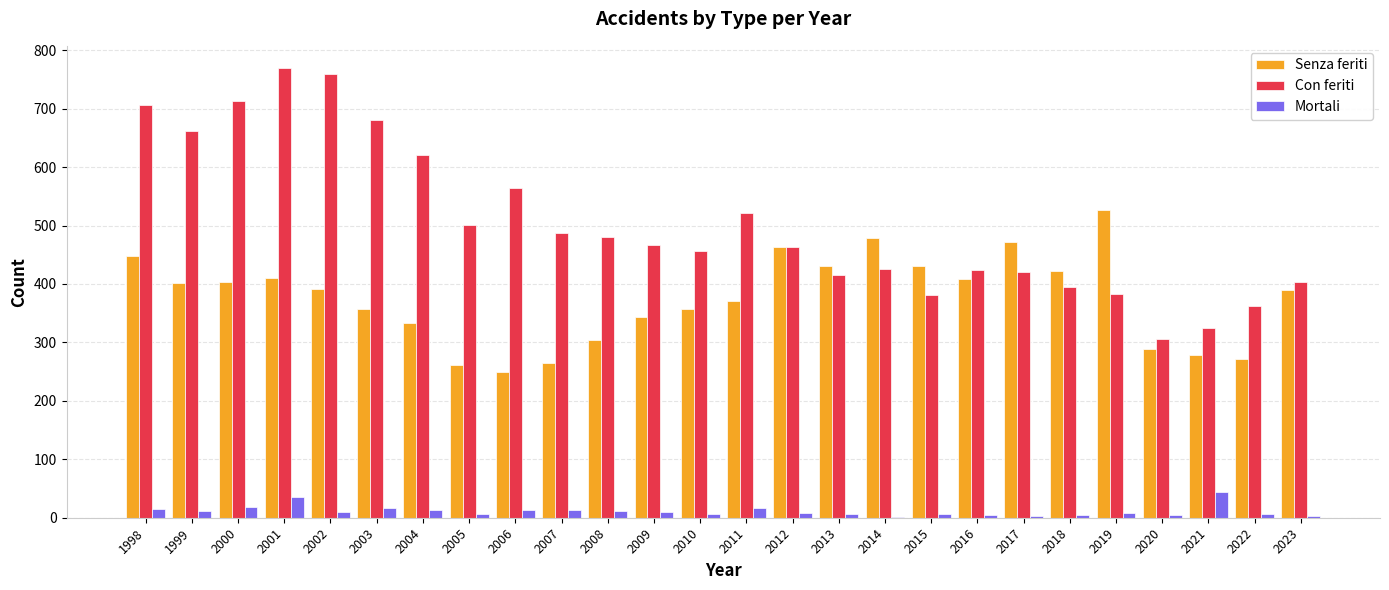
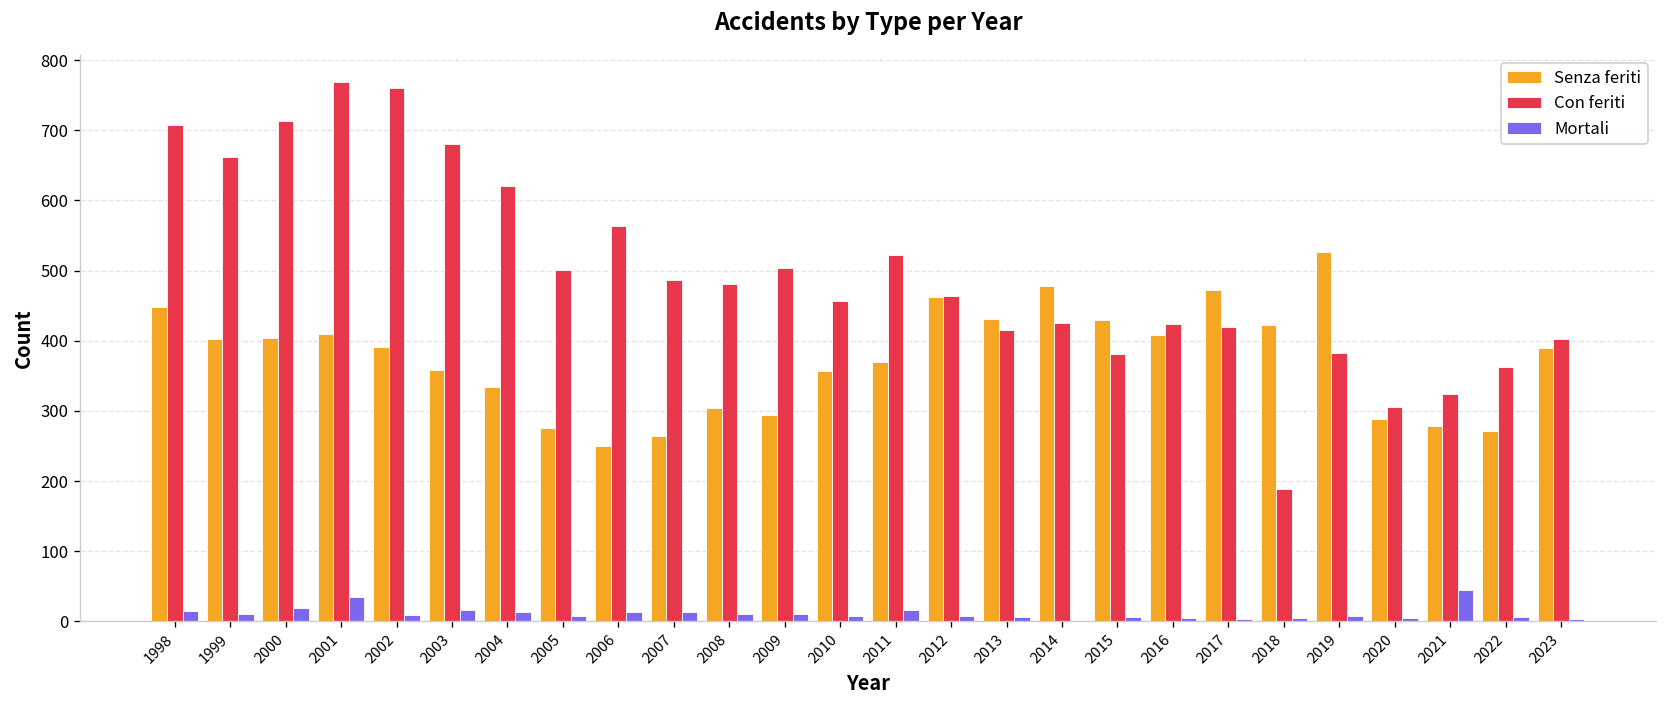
  {
    "Senza feriti": {
      "1998": 450,
      "1999": 400,
      "2000": 400,
      "2001": 410,
      "2002": 390,
      "2003": 360,
      "2004": 330,
-     "2005": 260,
+     "2005": 280,
      "2006": 250,
      "2007": 260,
      "2008": 300,
-     "2009": 340,
+     "2009": 290,
      "2010": 360,
      "2011": 370,
      "2012": 460,
      "2013": 430,
      "2014": 480,
      "2015": 430,
      "2016": 410,
      "2017": 470,
      "2018": 420,
      "2019": 530,
      "2020": 290,
      "2021": 280,
      "2022": 270,
      "2023": 390
    },
    "Con feriti": {
      "1998": 710,
      "1999": 660,
      "2000": 710,
      "2001": 770,
      "2002": 760,
      "2003": 680,
      "2004": 620,
      "2005": 500,
      "2006": 560,
      "2007": 490,
      "2008": 480,
-     "2009": 470,
+     "2009": 500,
      "2010": 460,
      "2011": 520,
      "2012": 460,
      "2013": 420,
      "2014": 430,
      "2015": 380,
      "2016": 420,
      "2017": 420,
-     "2018": 400,
+     "2018": 190,
      "2019": 380,
      "2020": 310,
      "2021": 320,
      "2022": 360,
      "2023": 400
    },
    "Mortali": {
      "1998": 20,
      "1999": 10,
      "2000": 20,
      "2001": 40,
      "2002": 10,
      "2003": 20,
      "2004": 10,
      "2005": 10,
      "2006": 10,
      "2007": 10,
      "2008": 10,
      "2009": 10,
      "2010": 10,
      "2011": 20,
      "2012": 10,
      "2013": 10,
      "2015": 10,
      "2016": 10,
      "2019": 10,
      "2021": 40,
      "2022": 10
    }
  }
